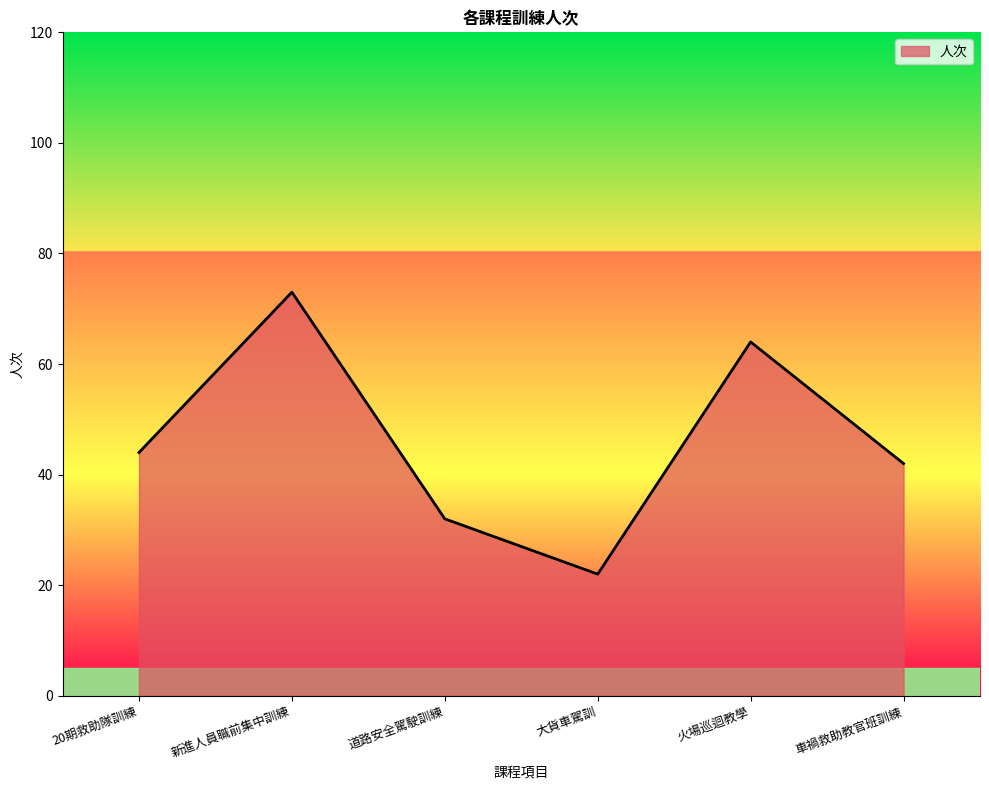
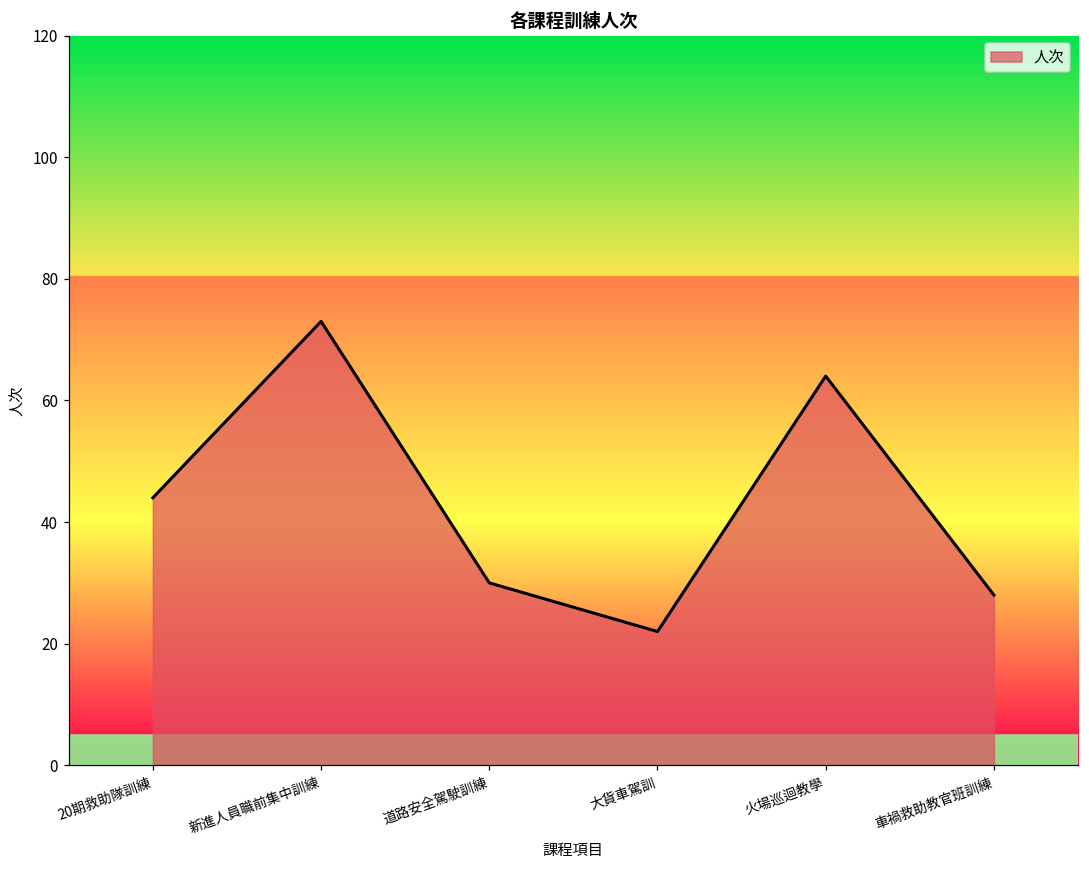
  {
    "20期救助隊訓練": 44,
    "新進人員職前集中訓練": 73,
-   "道路安全駕駛訓練": 32,
+   "道路安全駕駛訓練": 30,
    "大貨車駕訓": 22,
    "火場巡迴教學": 64,
-   "車禍救助教官班訓練": 42
+   "車禍救助教官班訓練": 28
  }
